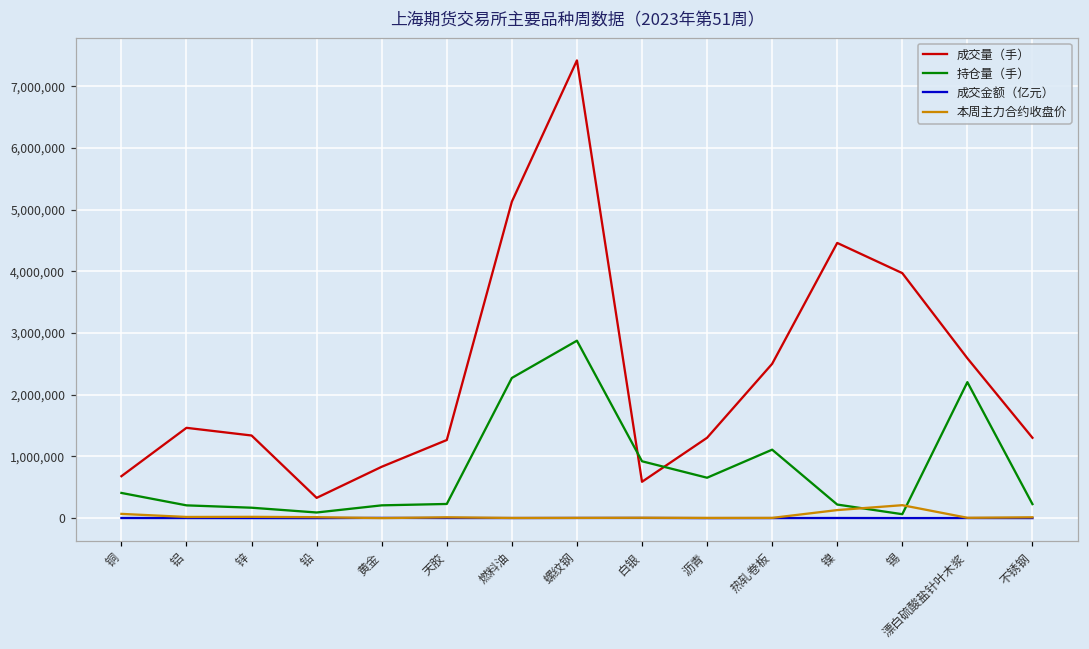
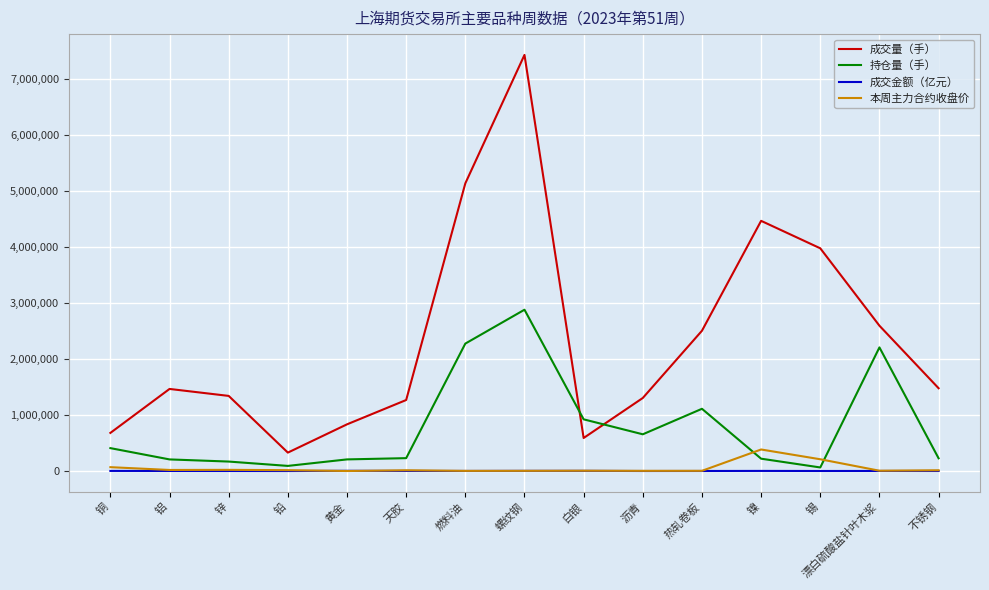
  {
    "成交量（手）": {
      "铜": "700,000",
      "铝": "1,500,000",
      "锌": "1,300,000",
      "铅": "300,000",
      "黄金": "800,000",
      "天胶": "1,300,000",
      "燃料油": "5,100,000",
      "螺纹钢": "7,400,000",
      "白银": "600,000",
      "沥青": "1,300,000",
      "热轧卷板": "2,500,000",
      "镍": "4,500,000",
      "锡": "4,000,000",
      "漂白硫酸盐针叶木浆": "2,600,000",
-     "不锈钢": "1,300,000"
+     "不锈钢": "1,500,000"
    },
    "持仓量（手）": {
      "铜": "400,000",
      "铝": "200,000",
      "锌": "200,000",
      "铅": "100,000",
      "黄金": "200,000",
      "天胶": "200,000",
      "燃料油": "2,300,000",
      "螺纹钢": "2,900,000",
      "白银": "900,000",
      "沥青": "700,000",
      "热轧卷板": "1,100,000",
      "镍": "200,000",
      "锡": "100,000",
      "漂白硫酸盐针叶木浆": "2,200,000",
      "不锈钢": "200,000"
    },
    "成交金额（亿元）": {
      "铜": "0",
      "镍": "0",
      "锡": "0"
    },
    "本周主力合约收盘价": {
      "铜": "100,000",
-     "镍": "100,000",
+     "镍": "400,000",
      "锡": "200,000"
    }
  }
